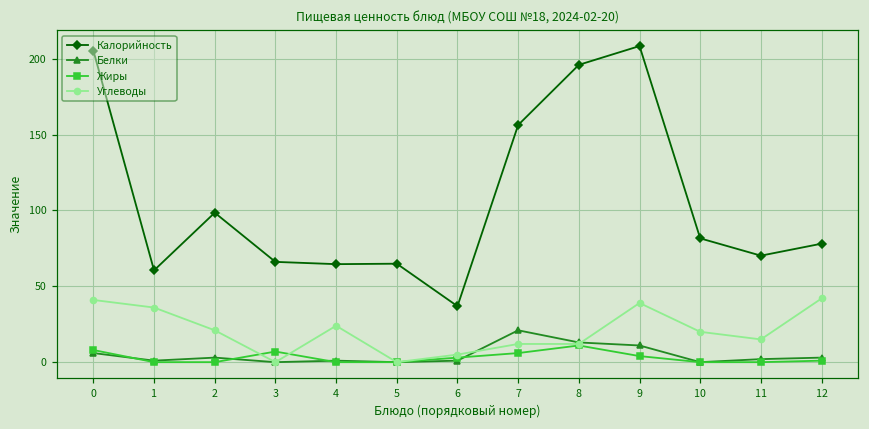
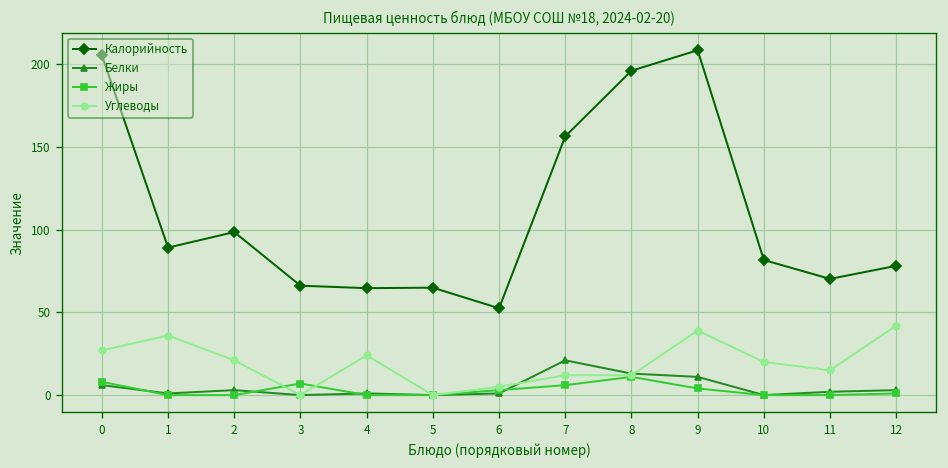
  {
    "Калорийность": {
-     "1": 61,
+     "1": 89,
      "2": 99,
      "3": 66,
      "4": 65,
      "5": 65,
-     "6": 37,
+     "6": 52,
      "7": 156,
      "8": 196,
      "9": 208,
      "10": 82,
      "11": 70,
      "12": 78
    },
    "Белки": {
      "0": 6,
      "2": 3,
      "6": 1,
      "7": 21,
      "9": 11,
      "11": 2,
      "12": 3
    },
    "Жиры": {
      "0": 8,
      "2": 0,
      "3": 7,
      "6": 3,
      "7": 6,
      "9": 4,
      "11": 0,
      "12": 1
    },
    "Углеводы": {
-     "0": 41,
+     "0": 27,
      "1": 36,
      "2": 21,
      "4": 24,
      "6": 5,
      "7": 12,
      "9": 39,
      "10": 20,
      "11": 15,
      "12": 42
    }
  }
